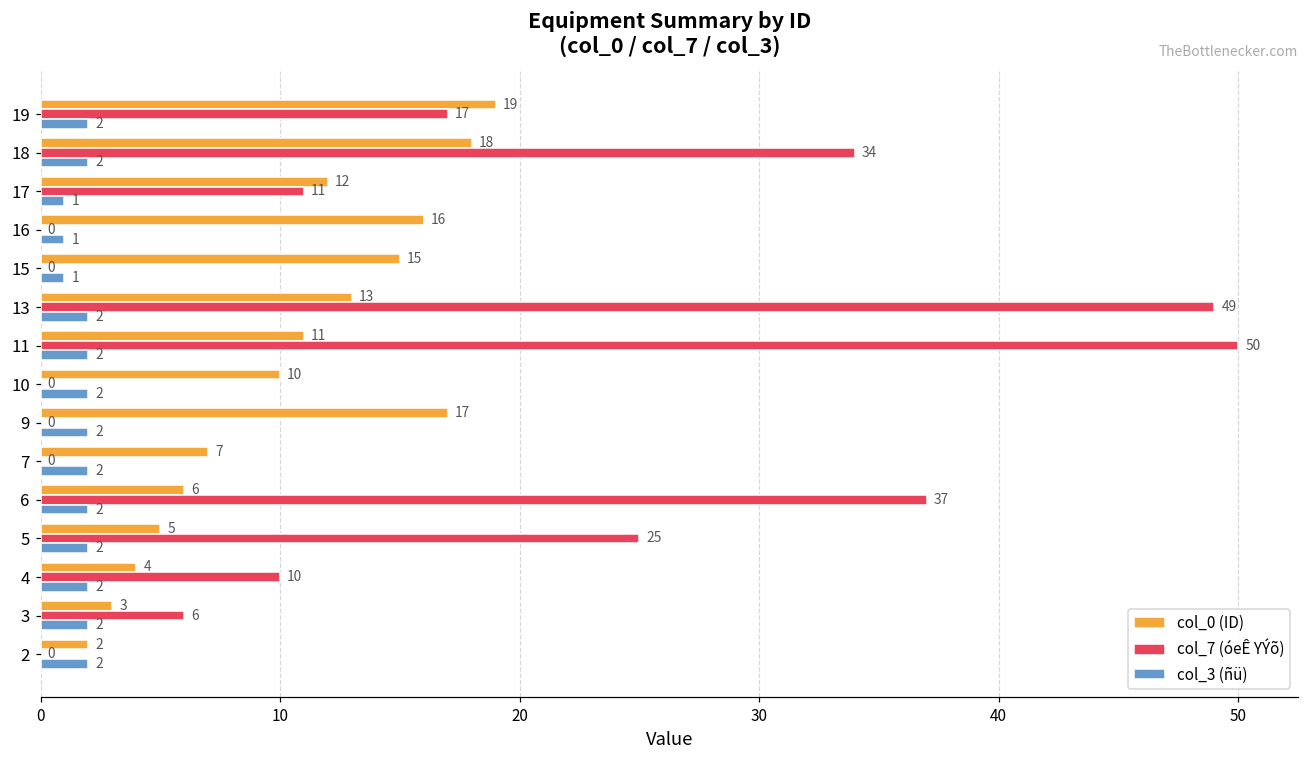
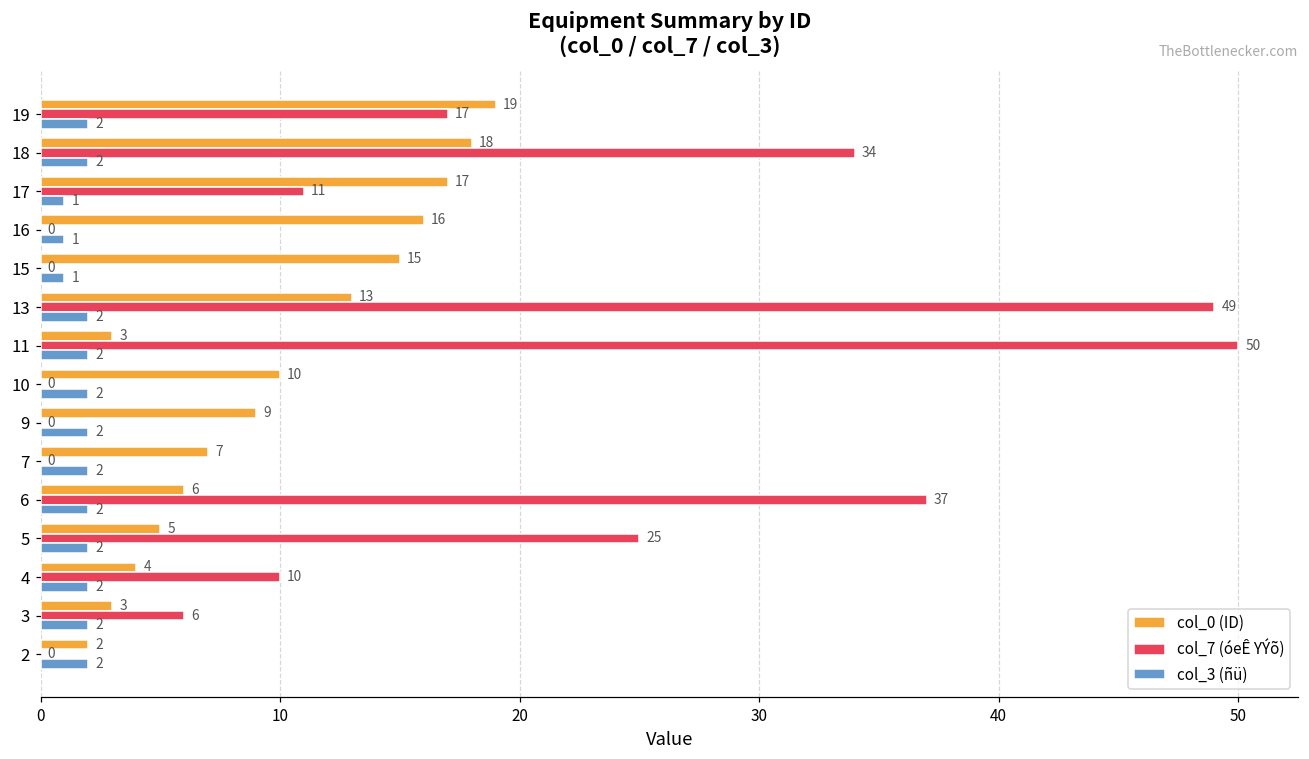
  {
    "col_0 (ID)": {
      "19": 19,
      "18": 18,
-     "17": 12,
+     "17": 17,
      "16": 16,
      "15": 15,
      "13": 13,
-     "11": 11,
+     "11": 3,
      "10": 10,
-     "9": 17,
+     "9": 9,
      "7": 7,
      "6": 6,
      "5": 5,
      "4": 4,
      "3": 3,
      "2": 2
    },
    "col_7 (óeÊ YÝõ)": {
      "19": 17,
      "18": 34,
      "17": 11,
      "16": 0,
      "15": 0,
      "13": 49,
      "11": 50,
      "10": 0,
      "9": 0,
      "7": 0,
      "6": 37,
      "5": 25,
      "4": 10,
      "3": 6,
      "2": 0
    },
    "col_3 (ñü)": {
      "19": 2,
      "18": 2,
      "17": 1,
      "16": 1,
      "15": 1,
      "13": 2,
      "11": 2,
      "10": 2,
      "9": 2,
      "7": 2,
      "6": 2,
      "5": 2,
      "4": 2,
      "3": 2,
      "2": 2
    }
  }
